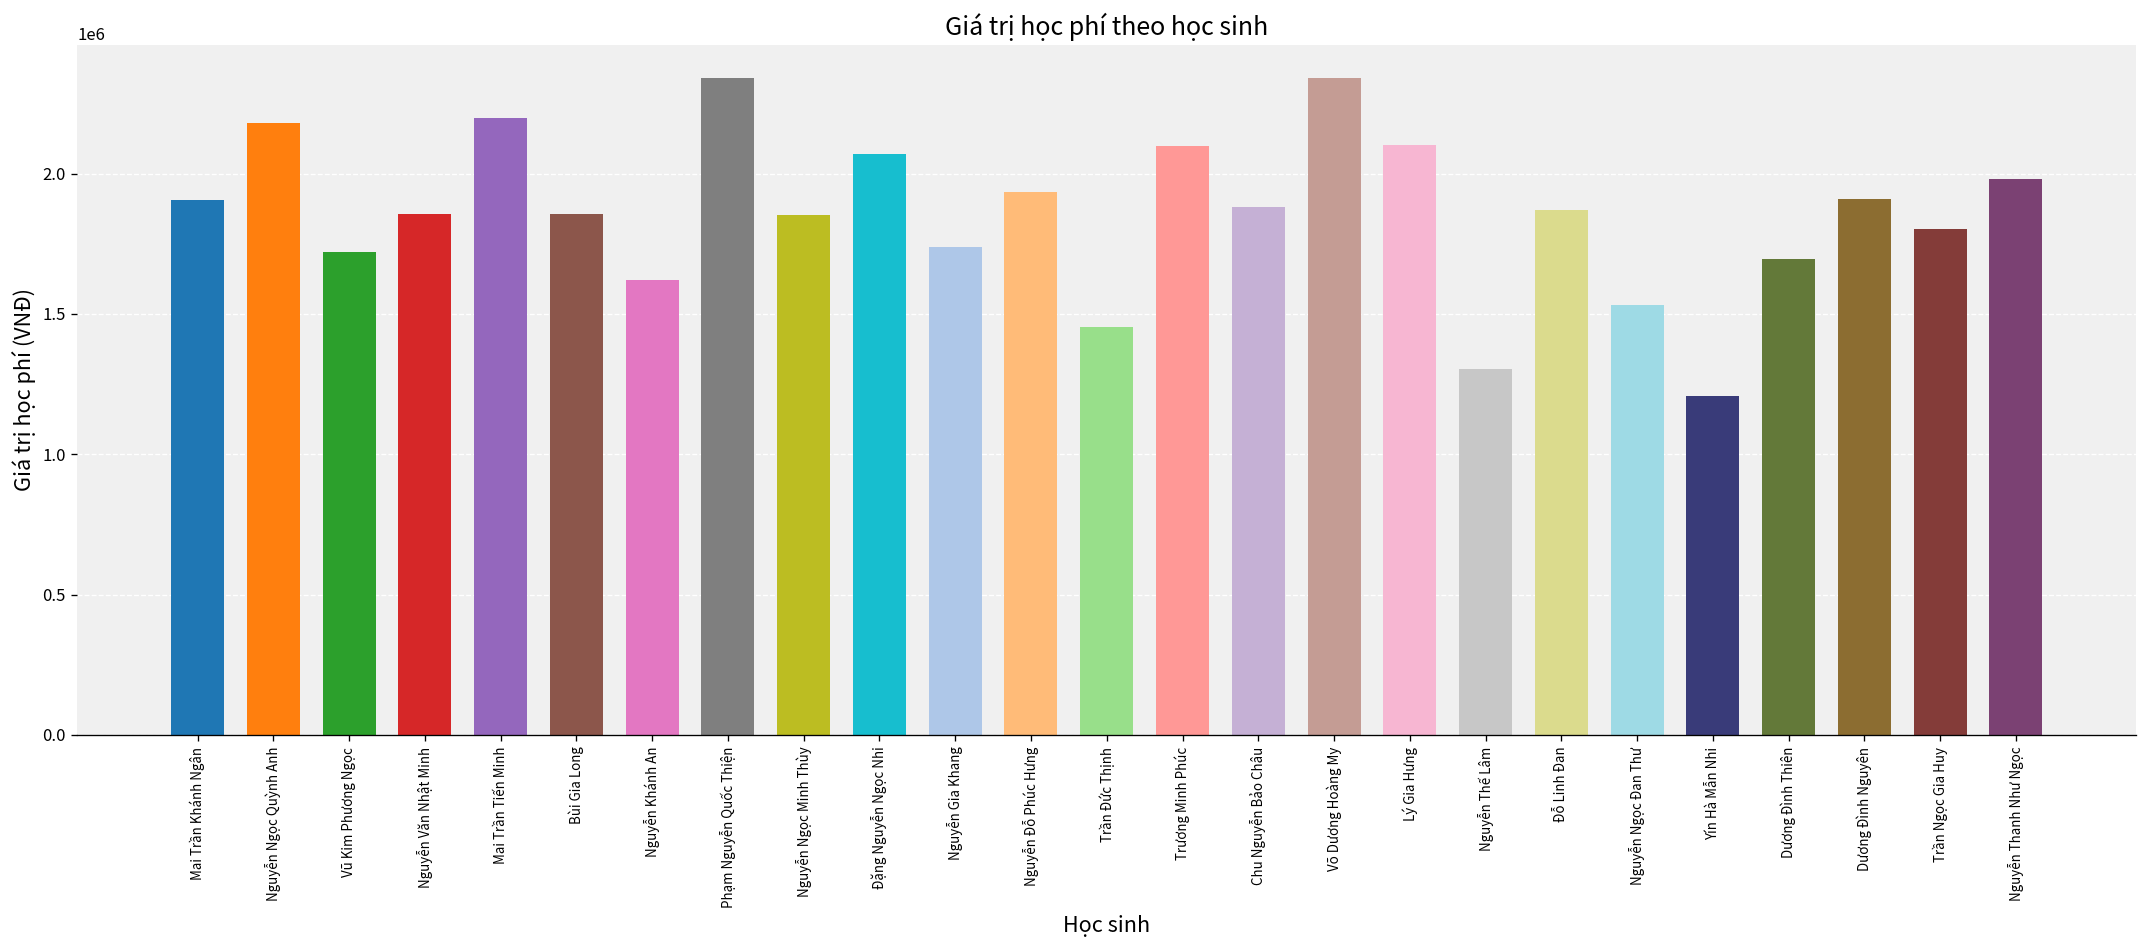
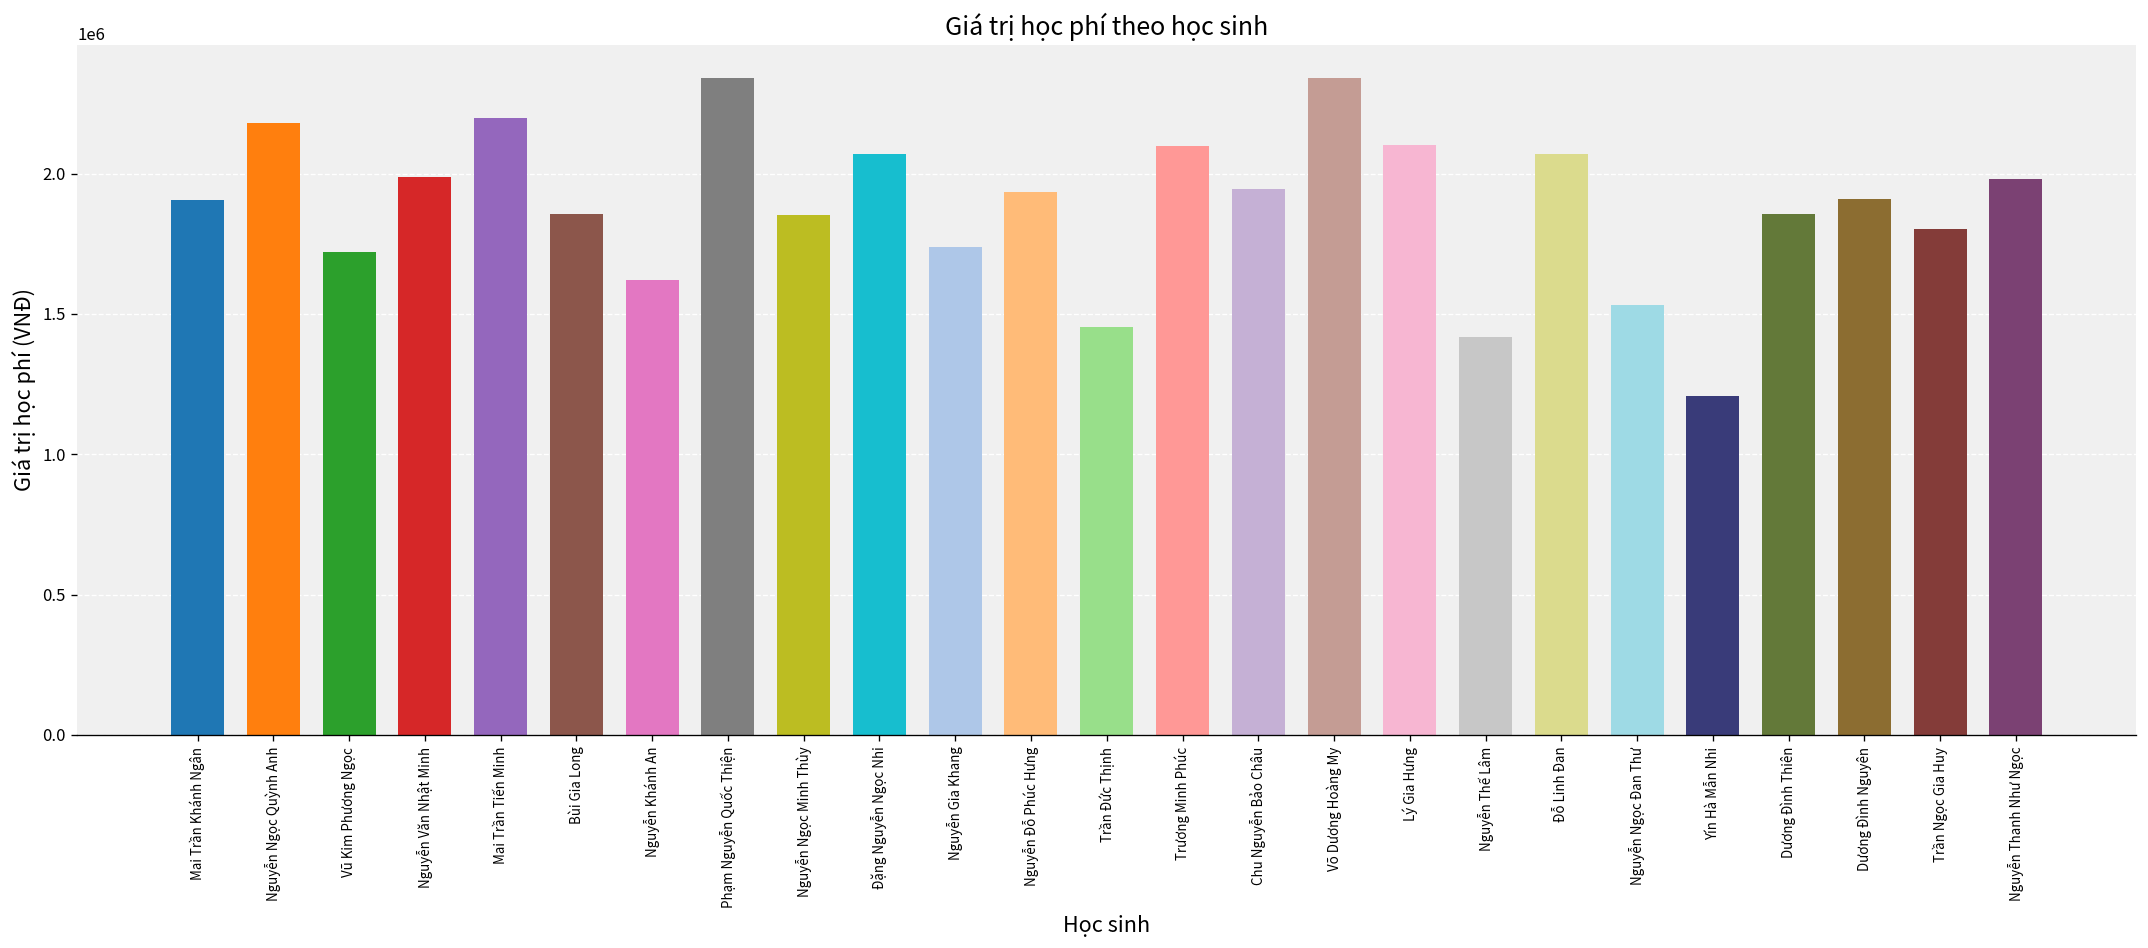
  {
    "Mai Trần Khánh Ngân": 1910000,
    "Nguyễn Ngọc Quỳnh Anh": 2180000,
    "Vũ Kim Phương Ngọc": 1720000,
-   "Nguyễn Văn Nhật Minh": 1860000,
+   "Nguyễn Văn Nhật Minh": 1990000,
    "Mai Trần Tiến Minh": 2200000,
    "Bùi Gia Long": 1860000,
    "Nguyễn Khánh An": 1620000,
    "Phạm Nguyễn Quốc Thiện": 2340000,
    "Nguyễn Ngọc Minh Thùy": 1850000,
    "Đặng Nguyễn Ngọc Nhi": 2070000,
    "Nguyễn Gia Khang": 1740000,
    "Nguyễn Đỗ Phúc Hưng": 1930000,
    "Trần Đức Thịnh": 1450000,
    "Trương Minh Phúc": 2100000,
-   "Chu Nguyễn Bảo Châu": 1880000,
+   "Chu Nguyễn Bảo Châu": 1940000,
    "Võ Dương Hoàng My": 2340000,
    "Lý Gia Hưng": 2100000,
-   "Nguyễn Thế Lâm": 1300000,
-   "Đỗ Linh Đan": 1870000,
+   "Nguyễn Thế Lâm": 1420000,
+   "Đỗ Linh Đan": 2070000,
    "Nguyễn Ngọc Đan Thư": 1530000,
    "Yín Hà Mẫn Nhi": 1210000,
-   "Dương Đình Thiên": 1700000,
+   "Dương Đình Thiên": 1860000,
    "Dương Đình Nguyên": 1910000,
    "Trần Ngọc Gia Huy": 1800000,
    "Nguyễn Thanh Như Ngọc": 1980000
  }
